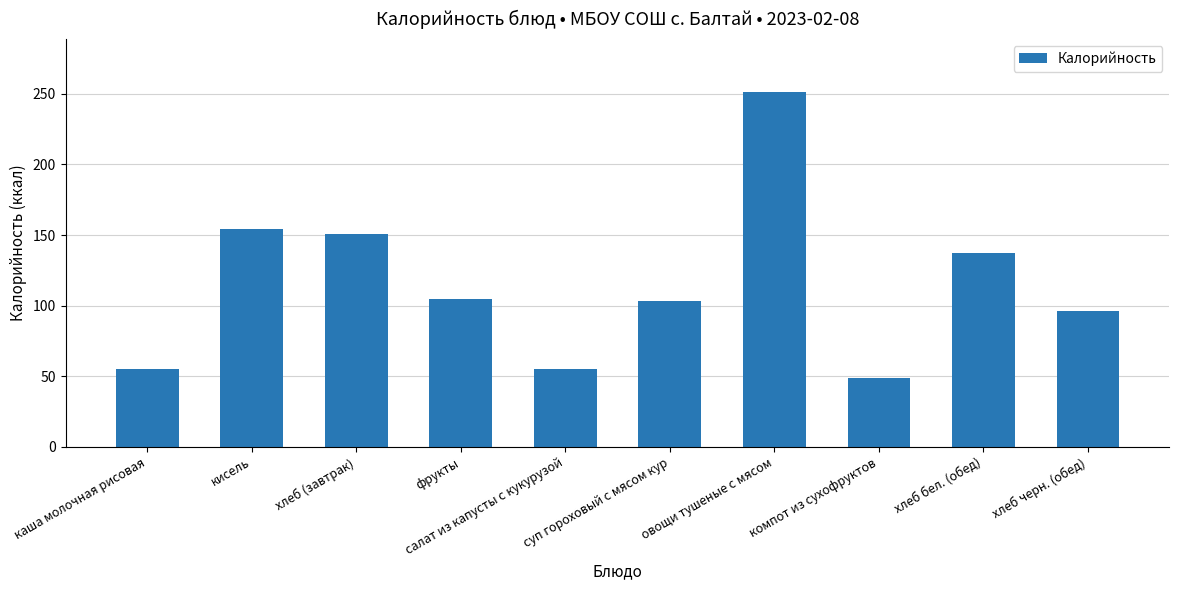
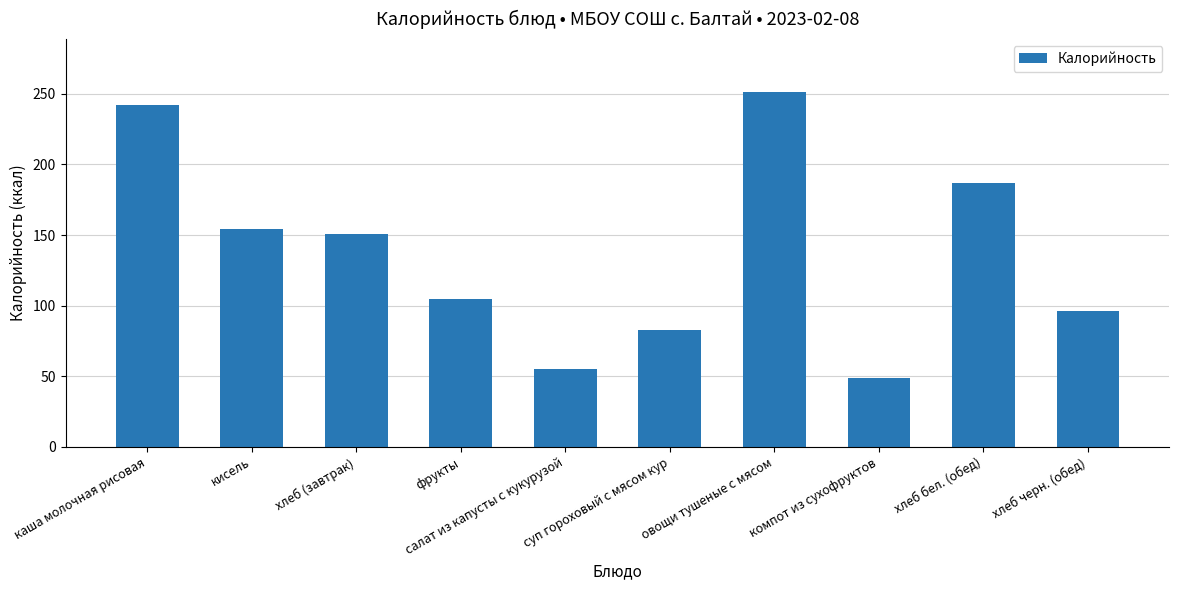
  {
-   "каша молочная рисовая": 55,
+   "каша молочная рисовая": 242,
    "кисель": 154,
    "хлеб (завтрак)": 151,
    "фрукты": 105,
    "салат из капусты с кукурузой": 55,
-   "суп гороховый с мясом кур": 103,
+   "суп гороховый с мясом кур": 83,
    "овощи тушеные с мясом": 251,
    "компот из сухофруктов": 49,
-   "хлеб бел. (обед)": 137,
+   "хлеб бел. (обед)": 187,
    "хлеб черн. (обед)": 96
  }
